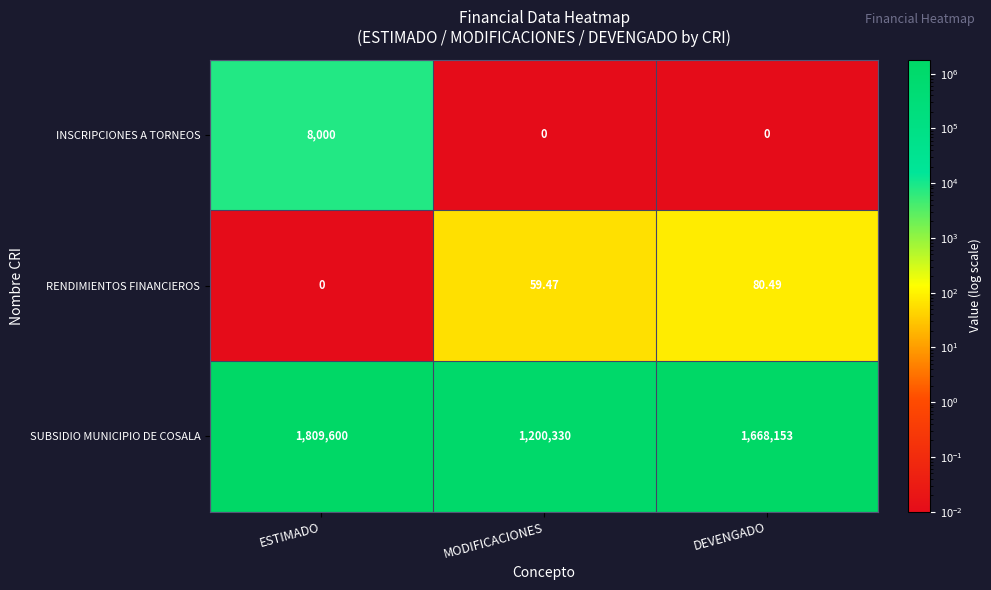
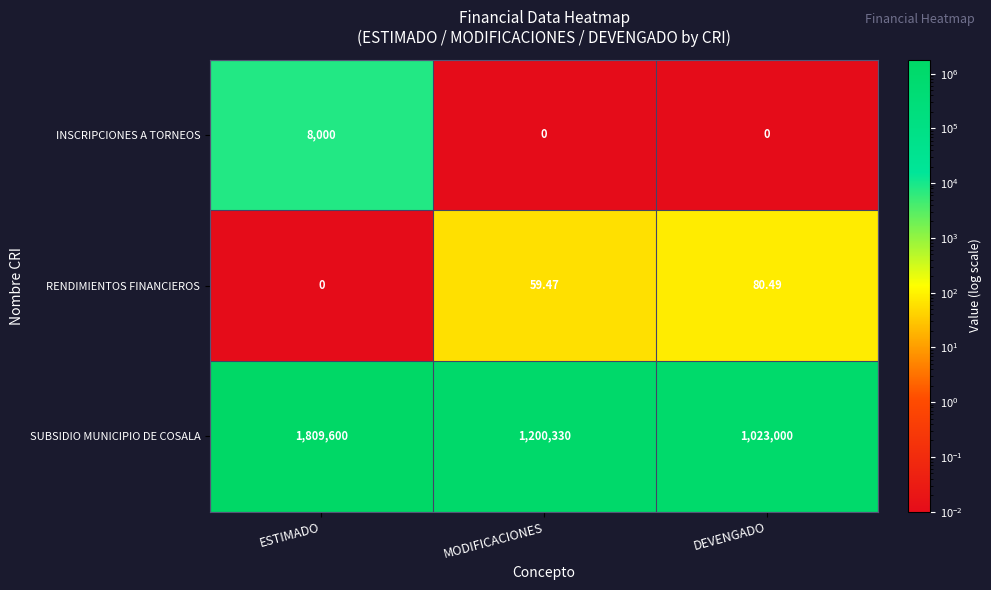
  {
    "INSCRIPCIONES A TORNEOS": {
      "ESTIMADO": "8,000",
      "MODIFICACIONES": "0",
      "DEVENGADO": "0"
    },
    "RENDIMIENTOS FINANCIEROS": {
      "ESTIMADO": "0",
      "MODIFICACIONES": "59.47",
      "DEVENGADO": "80.49"
    },
    "SUBSIDIO MUNICIPIO DE COSALA": {
      "ESTIMADO": "1,809,600",
      "MODIFICACIONES": "1,200,330",
-     "DEVENGADO": "1,668,153"
+     "DEVENGADO": "1,023,000"
    }
  }
